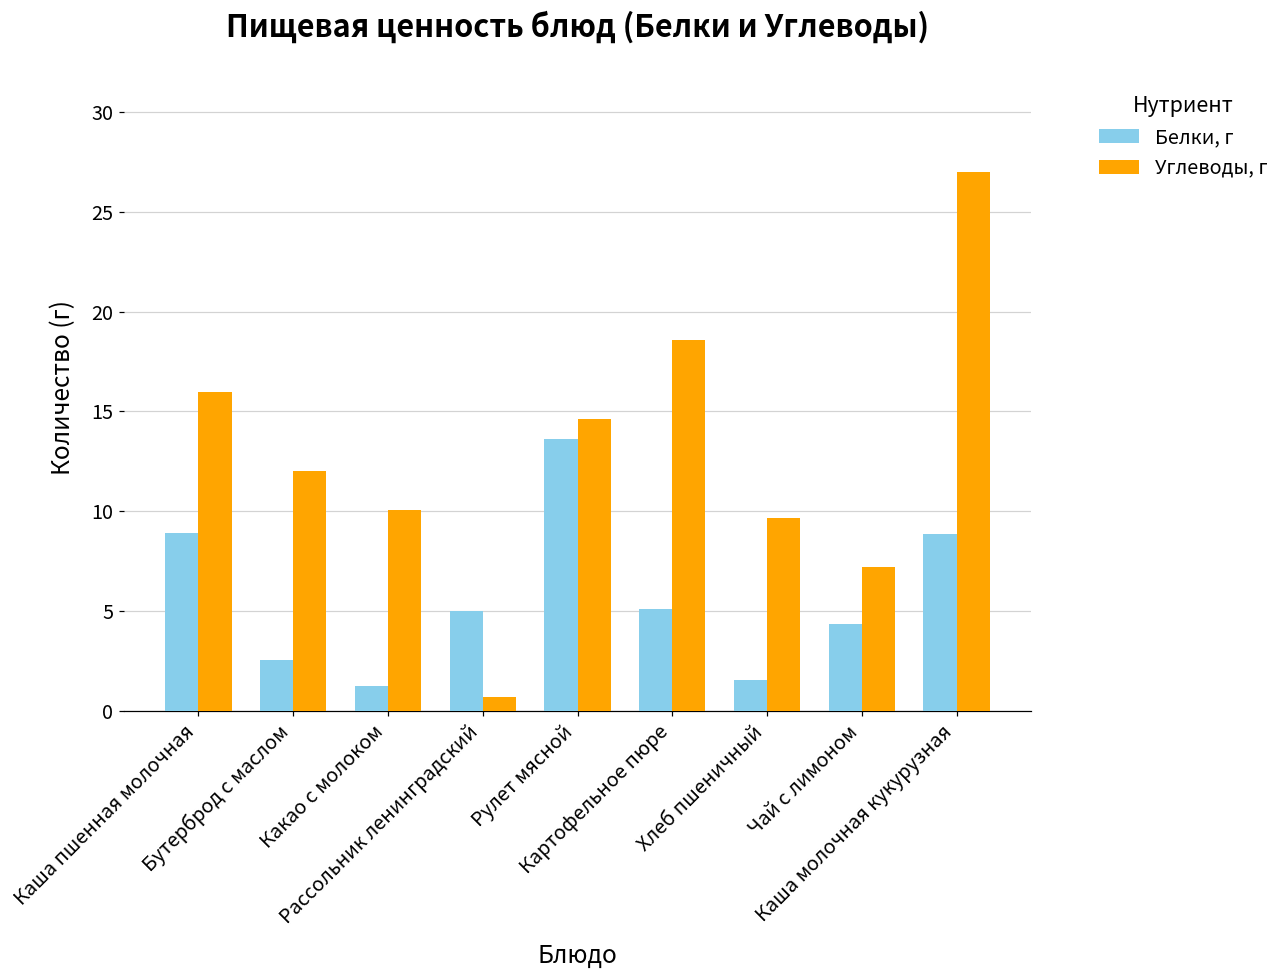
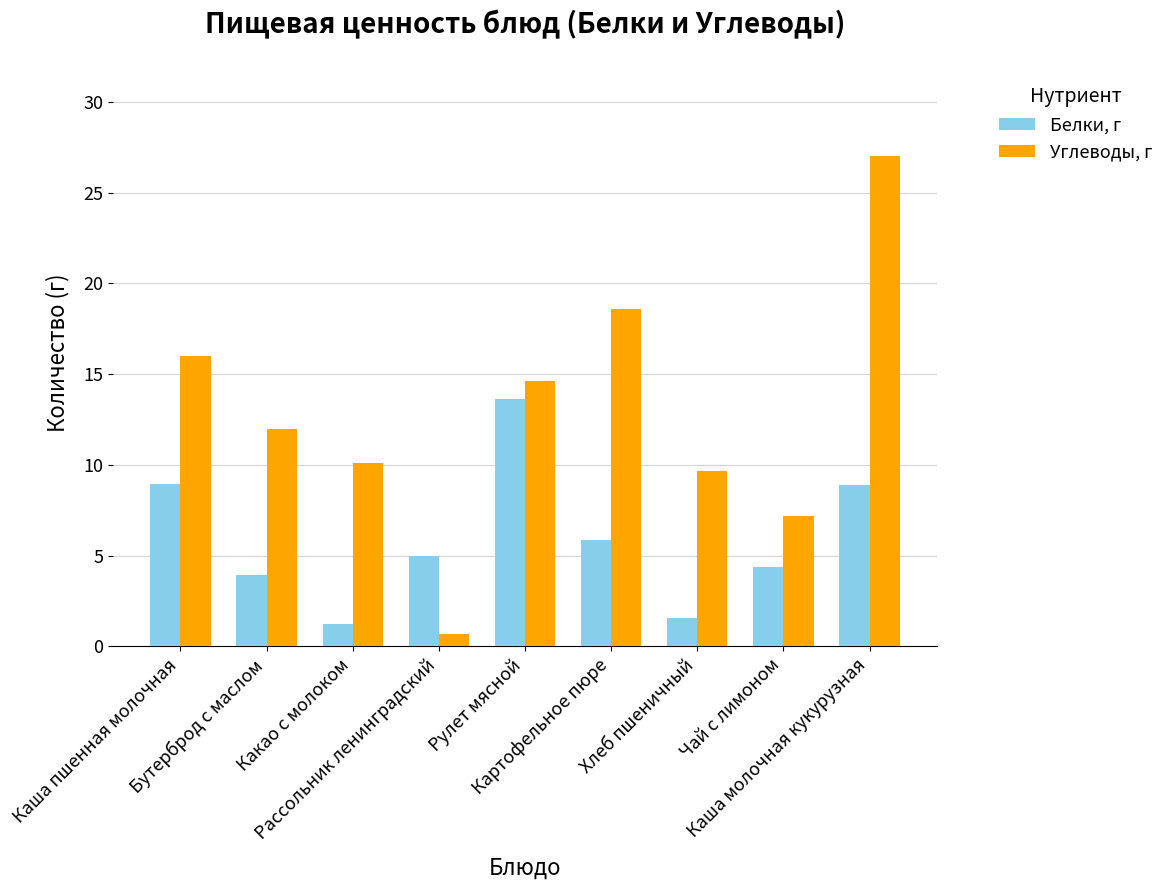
  {
    "Белки, г": {
      "Каша пшенная молочная": 8.9,
-     "Бутерброд с маслом": 2.5,
+     "Бутерброд с маслом": 3.9,
      "Какао с молоком": 1.3,
      "Рассольник ленинградский": 5.0,
      "Рулет мясной": 13.6,
-     "Картофельное пюре": 5.1,
+     "Картофельное пюре": 5.9,
      "Хлеб пшеничный": 1.6,
      "Чай с лимоном": 4.4,
      "Каша молочная кукурузная": 8.9
    },
    "Углеводы, г": {
      "Каша пшенная молочная": 16.0,
      "Бутерброд с маслом": 12.0,
      "Какао с молоком": 10.1,
      "Рассольник ленинградский": 0.7,
      "Рулет мясной": 14.6,
      "Картофельное пюре": 18.6,
      "Хлеб пшеничный": 9.7,
      "Чай с лимоном": 7.2,
      "Каша молочная кукурузная": 27.0
    }
  }
